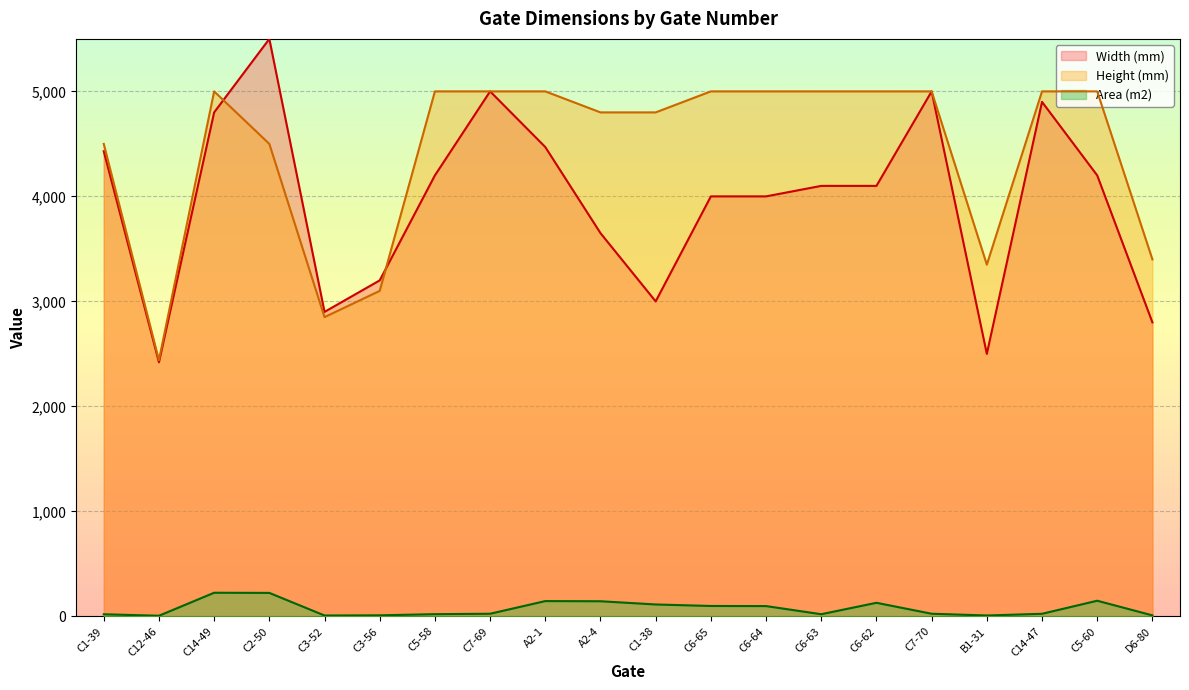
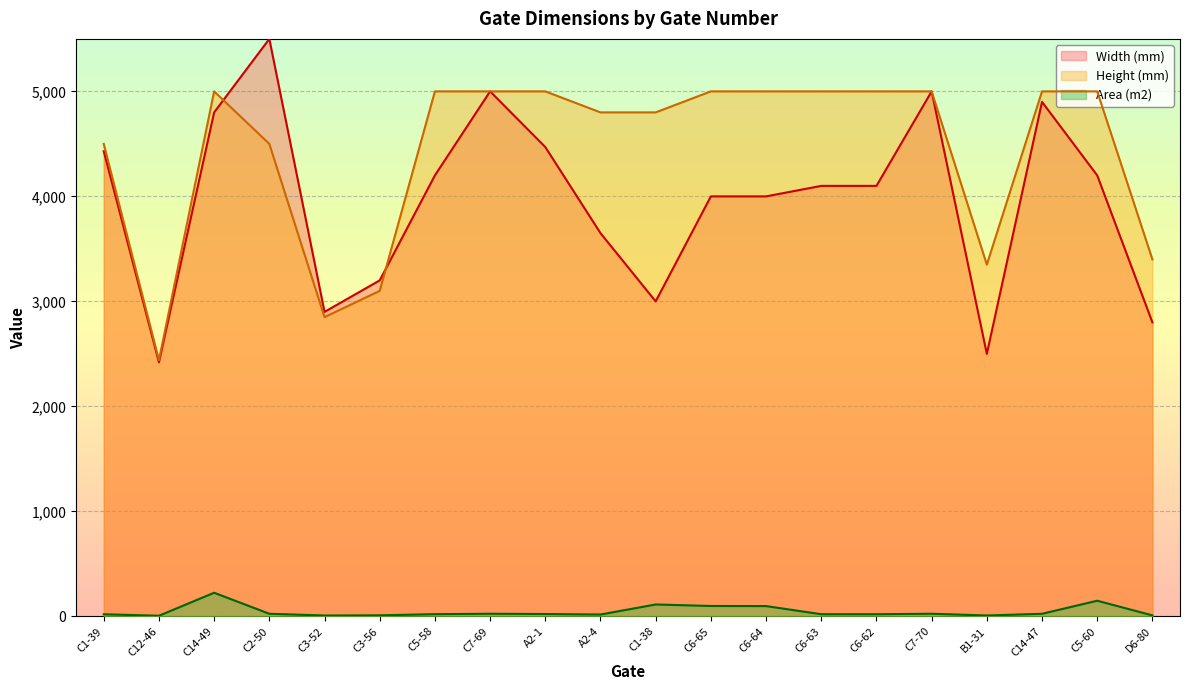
  {
    "Width (mm)": {
      "C1-39": "4,430",
      "C14-49": "4,800",
      "C2-50": "5,500",
      "C3-52": "2,900",
      "C3-56": "3,200",
      "C5-58": "4,200",
      "A2-1": "4,470",
      "A2-4": "3,650",
      "C1-38": "3,000",
      "C6-65": "4,000",
      "C6-64": "4,000",
      "C6-63": "4,100",
      "C6-62": "4,100",
      "B1-31": "2,500",
      "C14-47": "4,900",
      "C5-60": "4,200",
      "D6-80": "2,800"
    },
    "Height (mm)": {
      "C1-39": "4,500",
      "C14-49": "5,000",
      "C2-50": "4,500",
      "C3-52": "2,850",
      "C3-56": "3,100",
      "C5-58": "5,000",
      "A2-1": "5,000",
      "A2-4": "4,800",
      "C1-38": "4,800",
      "C6-65": "5,000",
      "C6-64": "5,000",
      "C6-63": "5,000",
      "C6-62": "5,000",
      "B1-31": "3,350",
      "C14-47": "5,000",
      "D6-80": "3,400"
    },
    "Area (m2)": {
      "C1-39": "20",
      "C12-46": "10",
      "C14-49": "230",
-     "C2-50": "220",
+     "C2-50": "20",
      "C3-52": "10",
      "C3-56": "10",
      "C5-58": "20",
      "C7-69": "30",
-     "A2-1": "150",
-     "A2-4": "140",
+     "A2-1": "20",
+     "A2-4": "20",
      "C1-38": "110",
      "C6-65": "100",
      "C6-64": "100",
      "C6-63": "20",
-     "C6-62": "130",
+     "C6-62": "20",
      "C7-70": "30",
      "B1-31": "10",
      "C14-47": "20",
      "C5-60": "150",
      "D6-80": "10"
    }
  }
